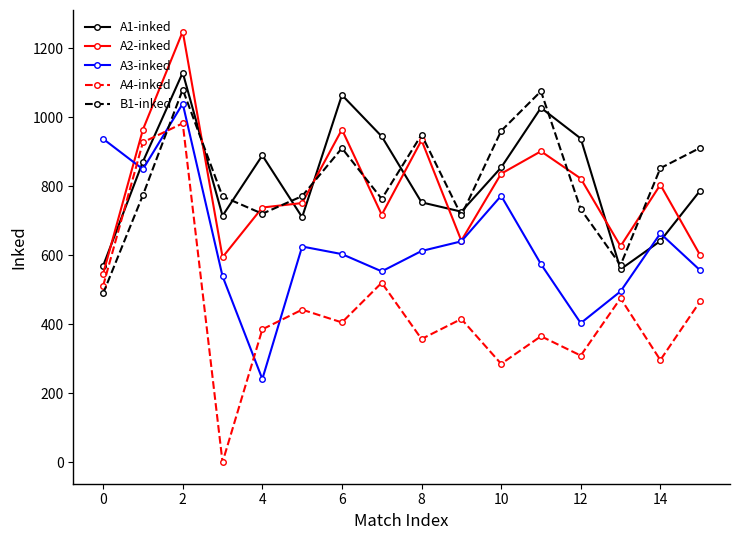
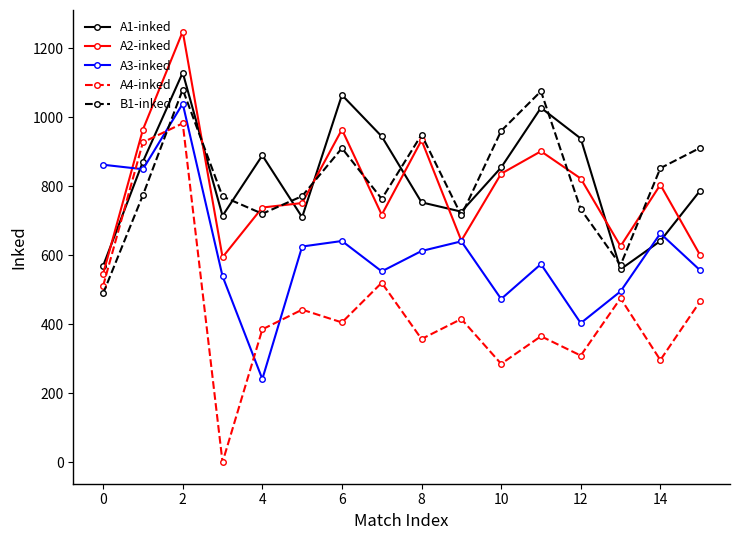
  {
    "A3-inked": {
-     "0": 940,
+     "0": 860,
      "2": 1040,
      "4": 240,
-     "6": 600,
+     "6": 640,
      "8": 610,
-     "10": 770,
+     "10": 470,
      "12": 400,
      "14": 660
    }
  }
